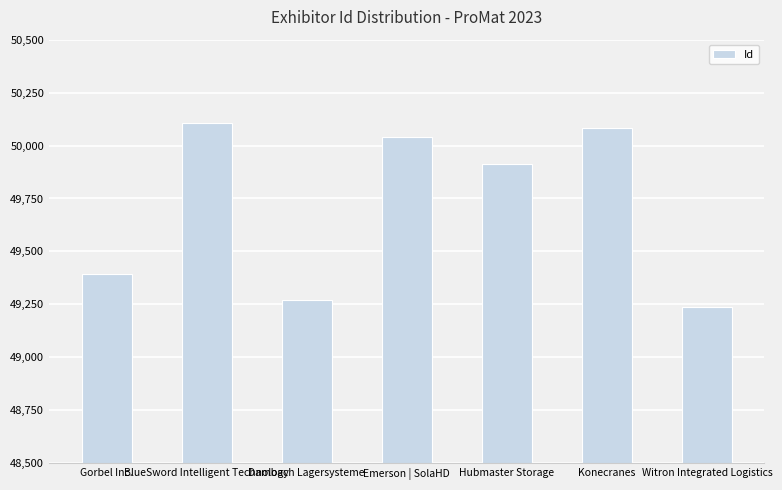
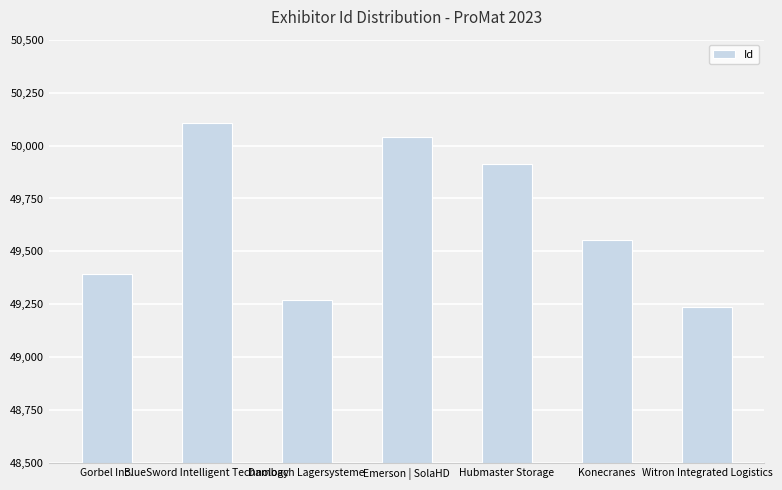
  {
    "Emerson | SolaHD": "50,040",
    "Hubmaster Storage": "49,920",
-   "Konecranes": "50,080",
+   "Konecranes": "49,560",
    "Witron Integrated Logistics": "49,240"
  }
